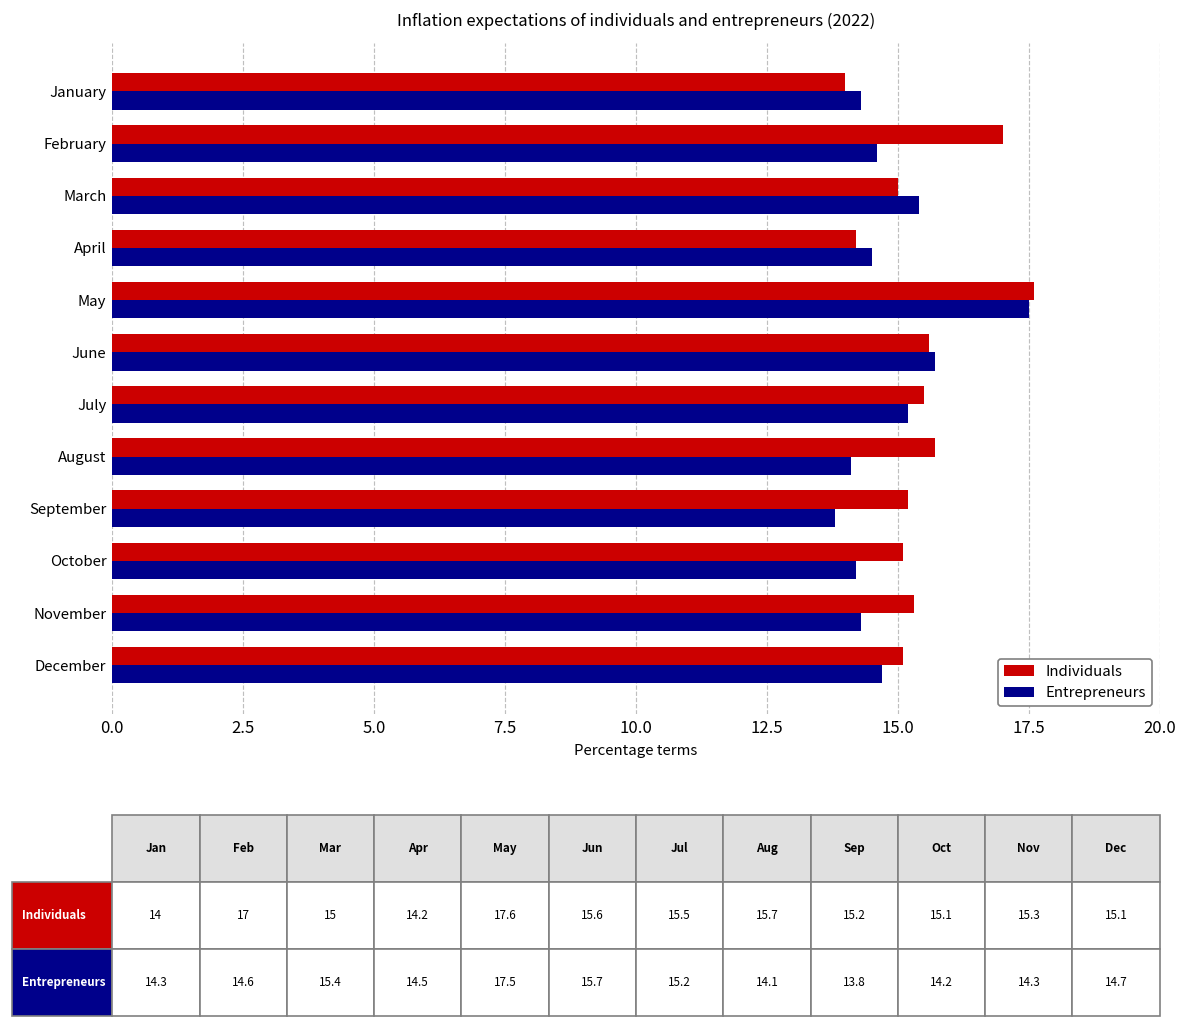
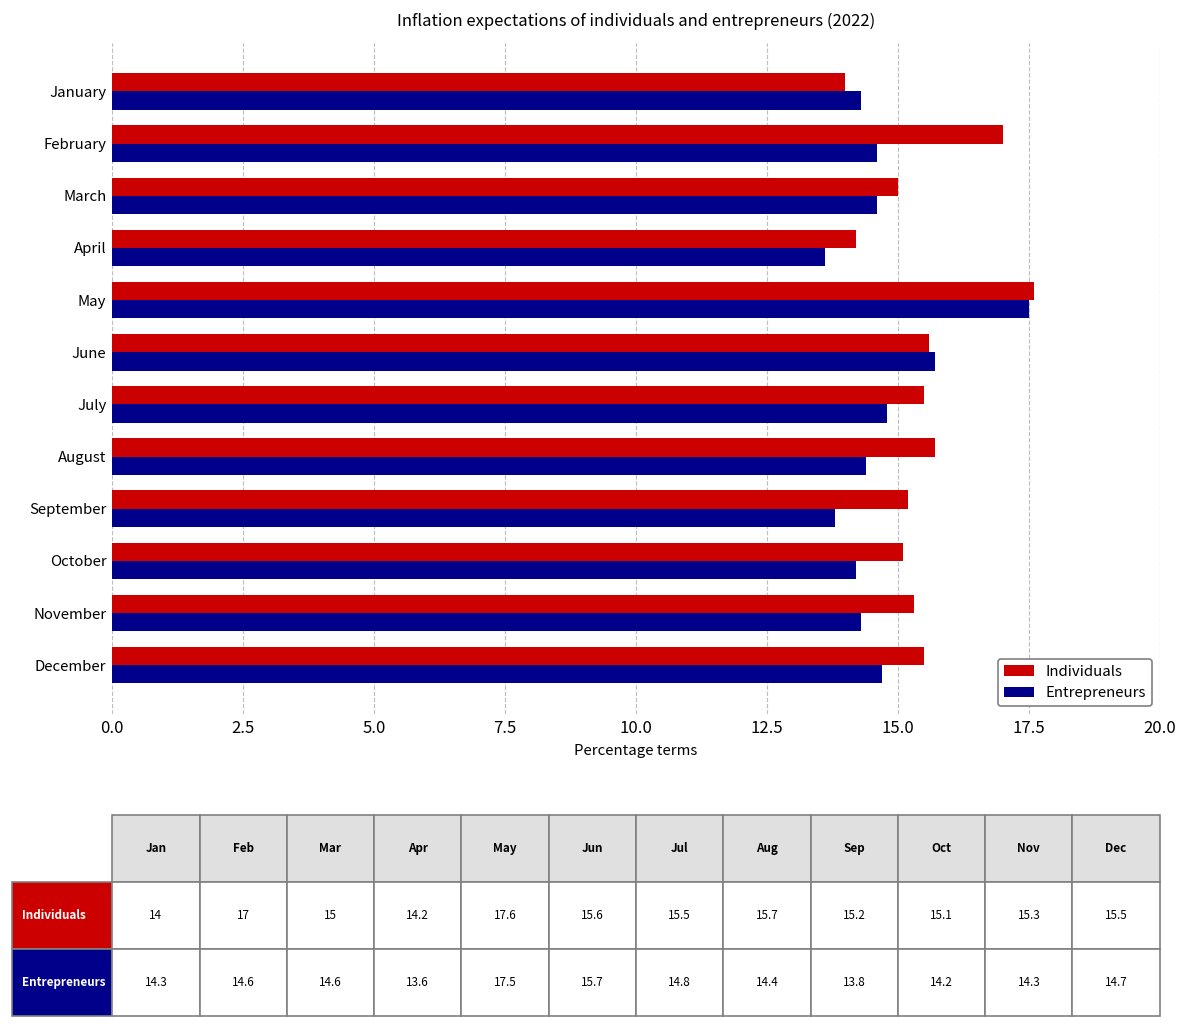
  {
    "Individuals": {
-     "December": 15.1
+     "December": 15.5
    },
    "Entrepreneurs": {
-     "March": 15.4,
-     "April": 14.5,
-     "July": 15.2,
-     "August": 14.1
+     "March": 14.6,
+     "April": 13.6,
+     "July": 14.8,
+     "August": 14.4
    }
  }
